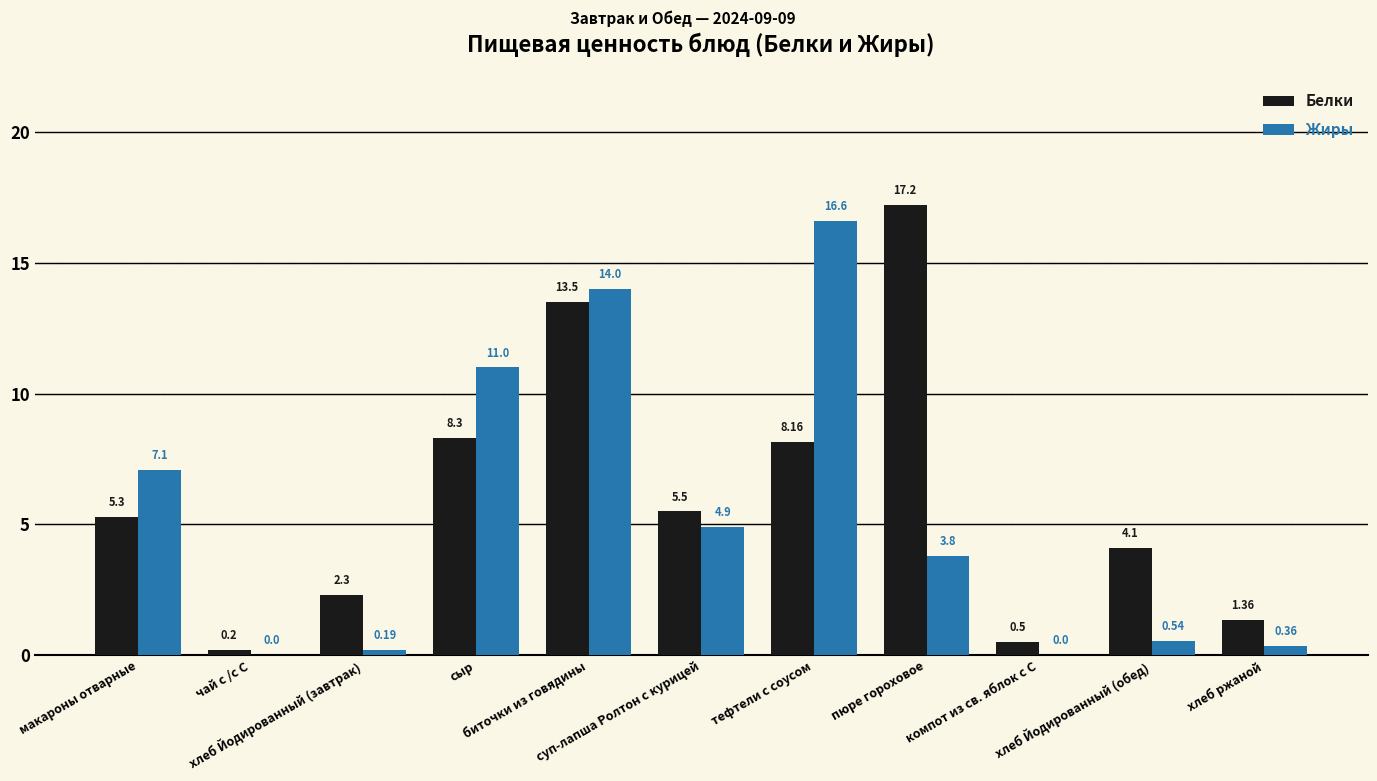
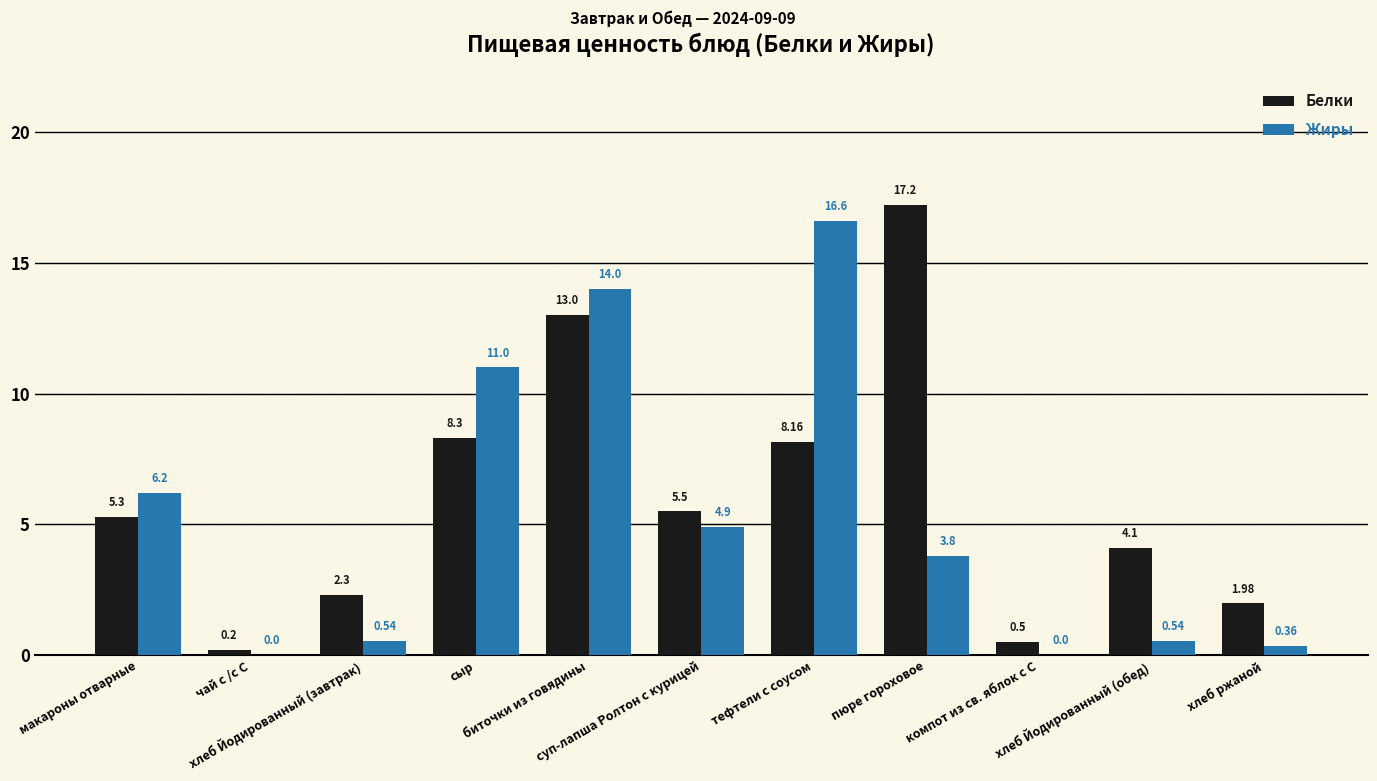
  {
    "Белки": {
      "макароны отварные": 5.3,
      "чай с /с С": 0.2,
      "хлеб Йодированный (завтрак)": 2.3,
      "сыр": 8.3,
-     "биточки из говядины": 13.5,
+     "биточки из говядины": 13.0,
      "суп-лапша Ролтон с курицей": 5.5,
      "тефтели с соусом": 8.16,
      "пюре гороховое": 17.2,
      "компот из св. яблок с С": 0.5,
      "хлеб Йодированный (обед)": 4.1,
-     "хлеб ржаной": 1.36
+     "хлеб ржаной": 1.98
    },
    "Жиры": {
-     "макароны отварные": 7.1,
+     "макароны отварные": 6.2,
      "чай с /с С": 0.0,
-     "хлеб Йодированный (завтрак)": 0.19,
+     "хлеб Йодированный (завтрак)": 0.54,
      "сыр": 11.0,
      "биточки из говядины": 14.0,
      "суп-лапша Ролтон с курицей": 4.9,
      "тефтели с соусом": 16.6,
      "пюре гороховое": 3.8,
      "компот из св. яблок с С": 0.0,
      "хлеб Йодированный (обед)": 0.54,
      "хлеб ржаной": 0.36
    }
  }
